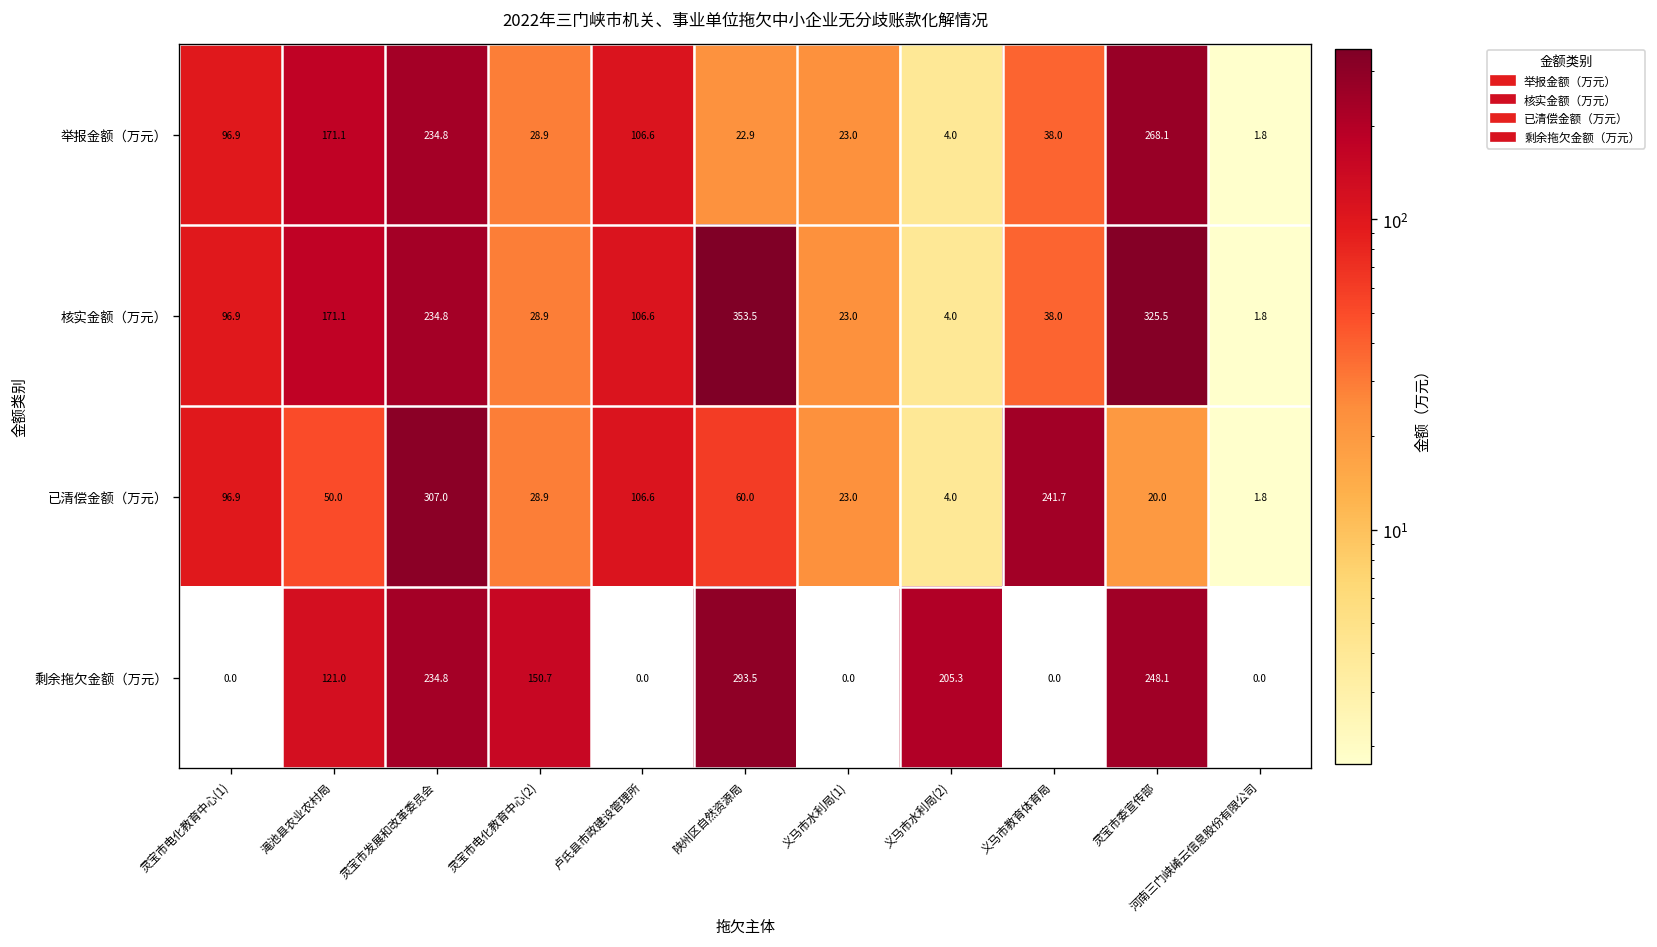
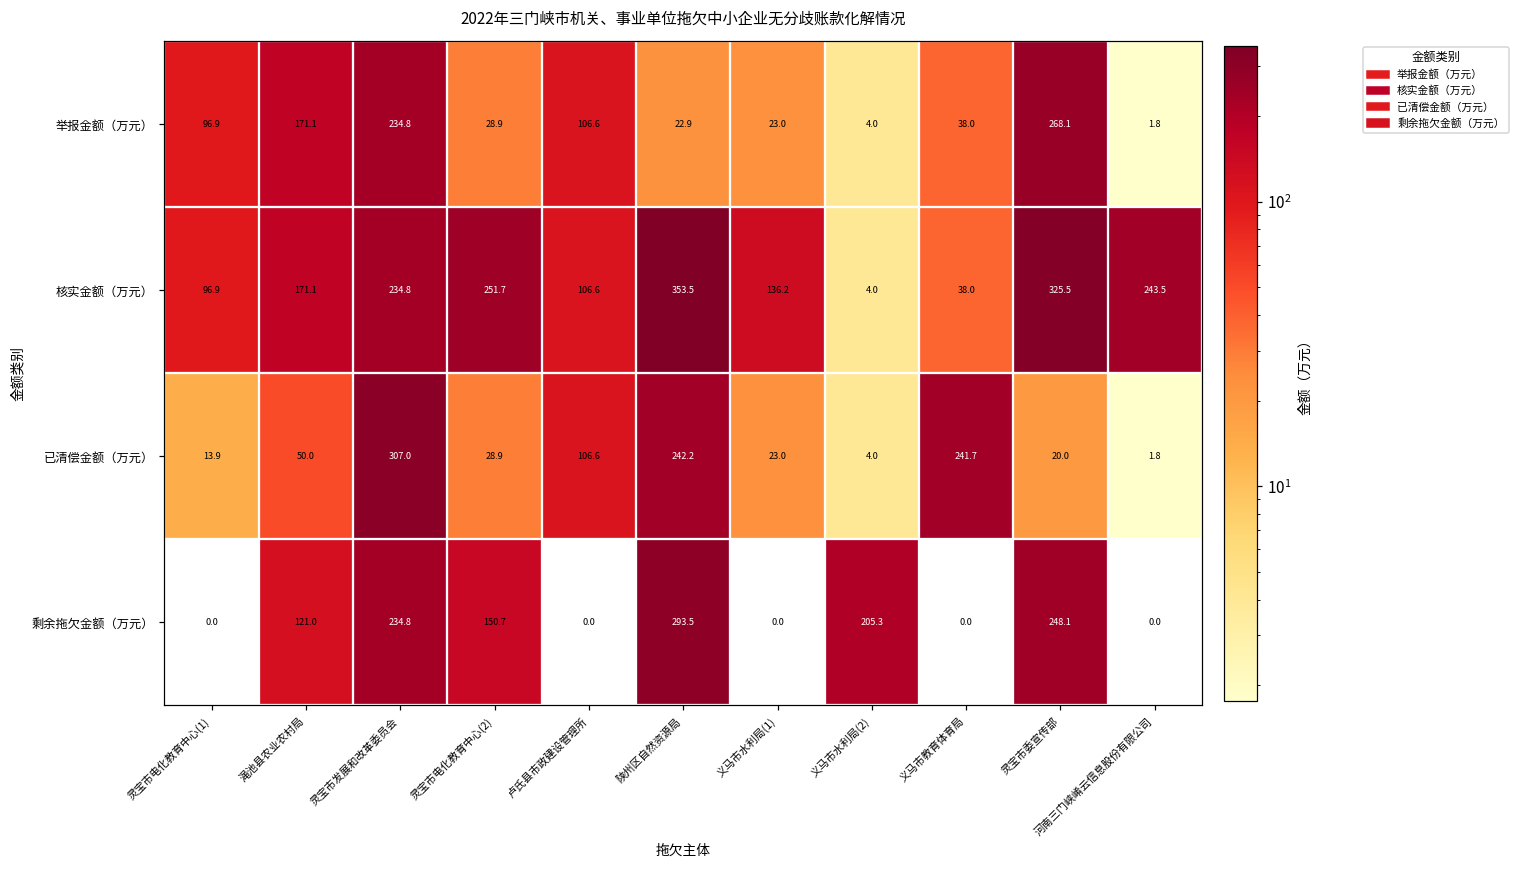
  {
    "举报金额（万元）": {
      "灵宝市电化教育中心(1)": 96.9,
      "渑池县农业农村局": 171.1,
      "灵宝市发展和改革委员会": 234.8,
      "灵宝市电化教育中心(2)": 28.9,
      "卢氏县市政建设管理所": 106.6,
      "陕州区自然资源局": 22.9,
      "义马市水利局(1)": 23.0,
      "义马市水利局(2)": 4.0,
      "义马市教育体育局": 38.0,
      "灵宝市委宣传部": 268.1,
      "河南三门峡崤云信息股份有限公司": 1.8
    },
    "核实金额（万元）": {
      "灵宝市电化教育中心(1)": 96.9,
      "渑池县农业农村局": 171.1,
      "灵宝市发展和改革委员会": 234.8,
-     "灵宝市电化教育中心(2)": 28.9,
+     "灵宝市电化教育中心(2)": 251.7,
      "卢氏县市政建设管理所": 106.6,
      "陕州区自然资源局": 353.5,
-     "义马市水利局(1)": 23.0,
+     "义马市水利局(1)": 136.2,
      "义马市水利局(2)": 4.0,
      "义马市教育体育局": 38.0,
      "灵宝市委宣传部": 325.5,
-     "河南三门峡崤云信息股份有限公司": 1.8
+     "河南三门峡崤云信息股份有限公司": 243.5
    },
    "已清偿金额（万元）": {
-     "灵宝市电化教育中心(1)": 96.9,
+     "灵宝市电化教育中心(1)": 13.9,
      "渑池县农业农村局": 50.0,
      "灵宝市发展和改革委员会": 307.0,
      "灵宝市电化教育中心(2)": 28.9,
      "卢氏县市政建设管理所": 106.6,
-     "陕州区自然资源局": 60.0,
+     "陕州区自然资源局": 242.2,
      "义马市水利局(1)": 23.0,
      "义马市水利局(2)": 4.0,
      "义马市教育体育局": 241.7,
      "灵宝市委宣传部": 20.0,
      "河南三门峡崤云信息股份有限公司": 1.8
    },
    "剩余拖欠金额（万元）": {
      "灵宝市电化教育中心(1)": 0.0,
      "渑池县农业农村局": 121.0,
      "灵宝市发展和改革委员会": 234.8,
      "灵宝市电化教育中心(2)": 150.7,
      "卢氏县市政建设管理所": 0.0,
      "陕州区自然资源局": 293.5,
      "义马市水利局(1)": 0.0,
      "义马市水利局(2)": 205.3,
      "义马市教育体育局": 0.0,
      "灵宝市委宣传部": 248.1,
      "河南三门峡崤云信息股份有限公司": 0.0
    }
  }
